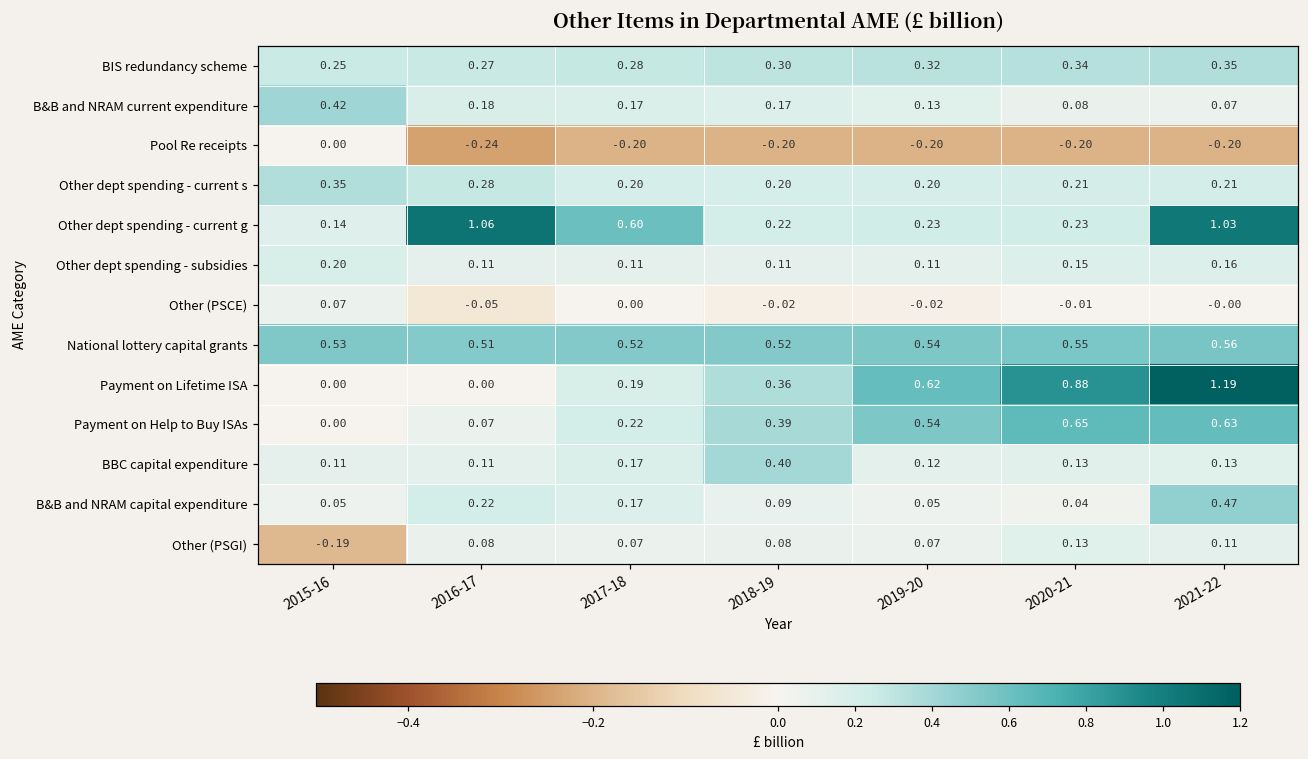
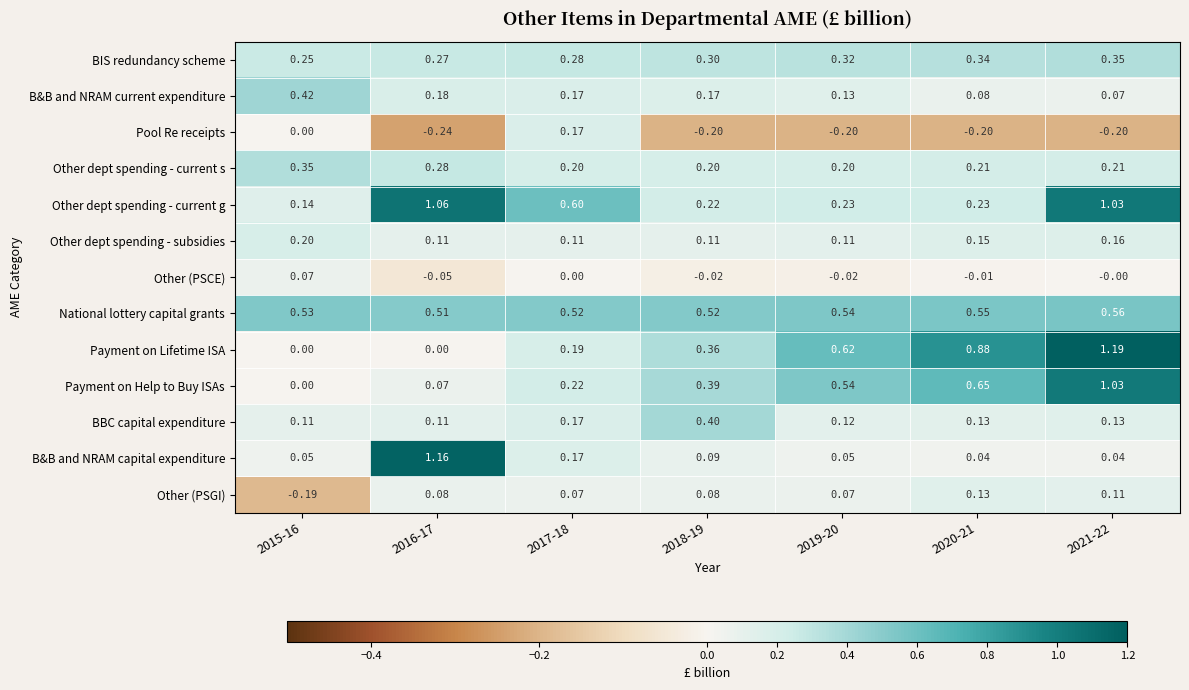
  {
    "BIS redundancy scheme": {
      "2015-16": 0.25,
      "2016-17": 0.27,
      "2017-18": 0.28,
      "2018-19": 0.30,
      "2019-20": 0.32,
      "2020-21": 0.34,
      "2021-22": 0.35
    },
    "B&B and NRAM current expenditure": {
      "2015-16": 0.42,
      "2016-17": 0.18,
      "2017-18": 0.17,
      "2018-19": 0.17,
      "2019-20": 0.13,
      "2020-21": 0.08,
      "2021-22": 0.07
    },
    "Pool Re receipts": {
      "2015-16": 0.00,
      "2016-17": -0.24,
-     "2017-18": -0.20,
+     "2017-18": 0.17,
      "2018-19": -0.20,
      "2019-20": -0.20,
      "2020-21": -0.20,
      "2021-22": -0.20
    },
    "Other dept spending - current s": {
      "2015-16": 0.35,
      "2016-17": 0.28,
      "2017-18": 0.20,
      "2018-19": 0.20,
      "2019-20": 0.20,
      "2020-21": 0.21,
      "2021-22": 0.21
    },
    "Other dept spending - current g": {
      "2015-16": 0.14,
      "2016-17": 1.06,
      "2017-18": 0.60,
      "2018-19": 0.22,
      "2019-20": 0.23,
      "2020-21": 0.23,
      "2021-22": 1.03
    },
    "Other dept spending - subsidies": {
      "2015-16": 0.20,
      "2016-17": 0.11,
      "2017-18": 0.11,
      "2018-19": 0.11,
      "2019-20": 0.11,
      "2020-21": 0.15,
      "2021-22": 0.16
    },
    "Other (PSCE)": {
      "2015-16": 0.07,
      "2016-17": -0.05,
      "2017-18": 0.00,
      "2018-19": -0.02,
      "2019-20": -0.02,
      "2020-21": -0.01,
      "2021-22": -0.00
    },
    "National lottery capital grants": {
      "2015-16": 0.53,
      "2016-17": 0.51,
      "2017-18": 0.52,
      "2018-19": 0.52,
      "2019-20": 0.54,
      "2020-21": 0.55,
      "2021-22": 0.56
    },
    "Payment on Lifetime ISA": {
      "2015-16": 0.00,
      "2016-17": 0.00,
      "2017-18": 0.19,
      "2018-19": 0.36,
      "2019-20": 0.62,
      "2020-21": 0.88,
      "2021-22": 1.19
    },
    "Payment on Help to Buy ISAs": {
      "2015-16": 0.00,
      "2016-17": 0.07,
      "2017-18": 0.22,
      "2018-19": 0.39,
      "2019-20": 0.54,
      "2020-21": 0.65,
-     "2021-22": 0.63
+     "2021-22": 1.03
    },
    "BBC capital expenditure": {
      "2015-16": 0.11,
      "2016-17": 0.11,
      "2017-18": 0.17,
      "2018-19": 0.40,
      "2019-20": 0.12,
      "2020-21": 0.13,
      "2021-22": 0.13
    },
    "B&B and NRAM capital expenditure": {
      "2015-16": 0.05,
-     "2016-17": 0.22,
+     "2016-17": 1.16,
      "2017-18": 0.17,
      "2018-19": 0.09,
      "2019-20": 0.05,
      "2020-21": 0.04,
-     "2021-22": 0.47
+     "2021-22": 0.04
    },
    "Other (PSGI)": {
      "2015-16": -0.19,
      "2016-17": 0.08,
      "2017-18": 0.07,
      "2018-19": 0.08,
      "2019-20": 0.07,
      "2020-21": 0.13,
      "2021-22": 0.11
    }
  }
